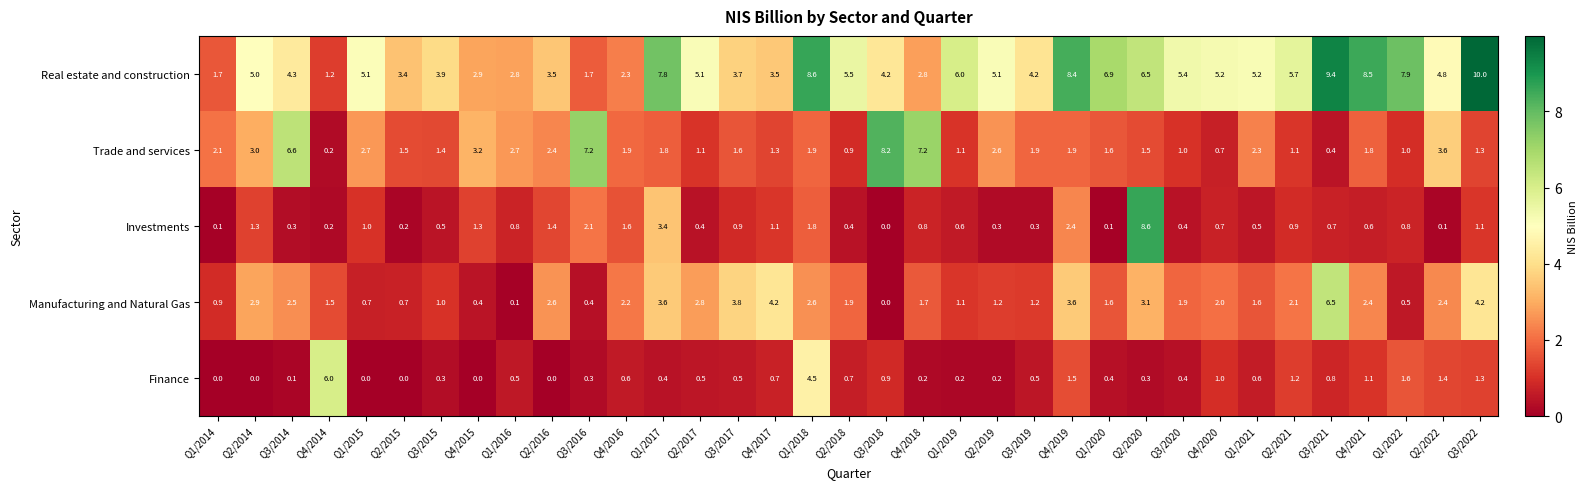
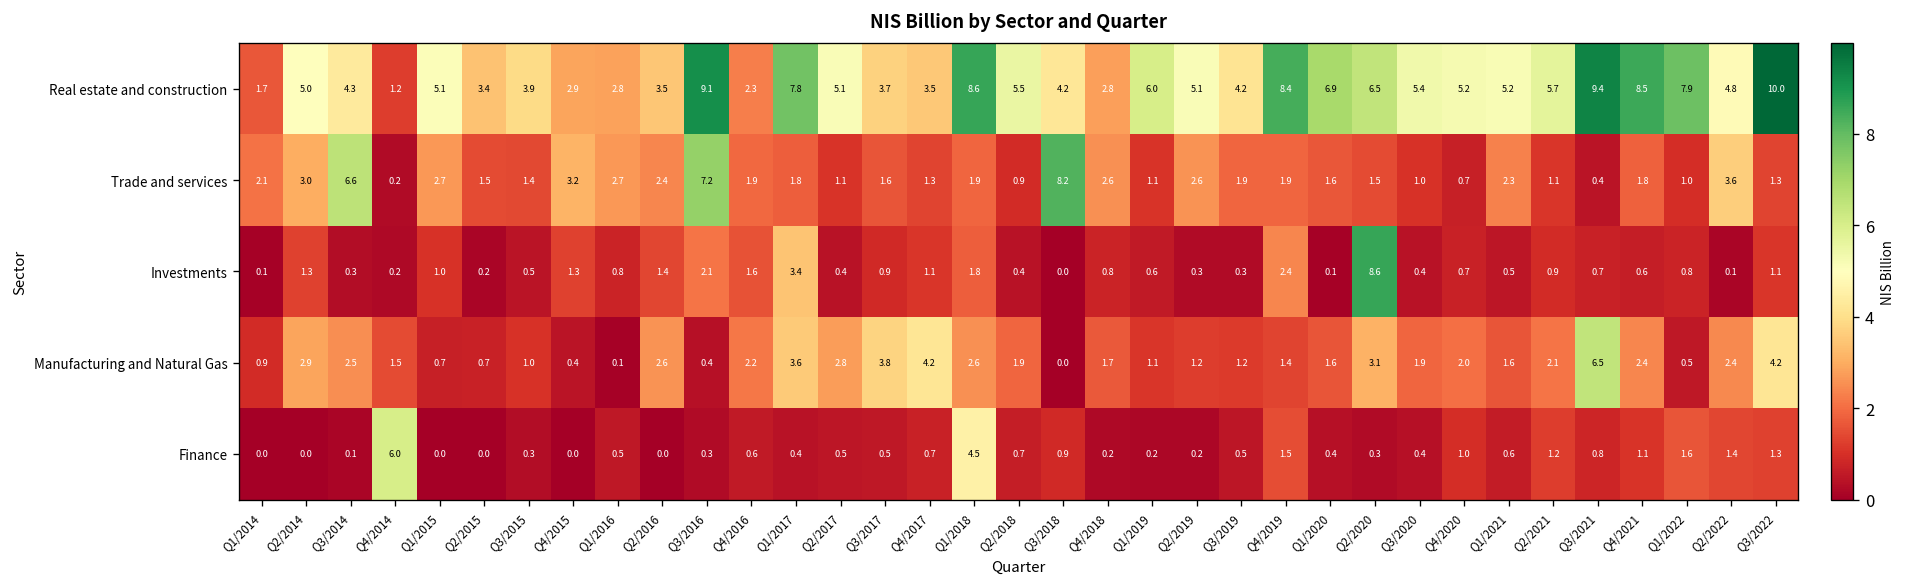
  {
    "Real estate and construction": {
      "Q1/2014": 1.7,
      "Q2/2014": 5.0,
      "Q3/2014": 4.3,
      "Q4/2014": 1.2,
      "Q1/2015": 5.1,
      "Q2/2015": 3.4,
      "Q3/2015": 3.9,
      "Q4/2015": 2.9,
      "Q1/2016": 2.8,
      "Q2/2016": 3.5,
-     "Q3/2016": 1.7,
+     "Q3/2016": 9.1,
      "Q4/2016": 2.3,
      "Q1/2017": 7.8,
      "Q2/2017": 5.1,
      "Q3/2017": 3.7,
      "Q4/2017": 3.5,
      "Q1/2018": 8.6,
      "Q2/2018": 5.5,
      "Q3/2018": 4.2,
      "Q4/2018": 2.8,
      "Q1/2019": 6.0,
      "Q2/2019": 5.1,
      "Q3/2019": 4.2,
      "Q4/2019": 8.4,
      "Q1/2020": 6.9,
      "Q2/2020": 6.5,
      "Q3/2020": 5.4,
      "Q4/2020": 5.2,
      "Q1/2021": 5.2,
      "Q2/2021": 5.7,
      "Q3/2021": 9.4,
      "Q4/2021": 8.5,
      "Q1/2022": 7.9,
      "Q2/2022": 4.8,
      "Q3/2022": 10.0
    },
    "Trade and services": {
      "Q1/2014": 2.1,
      "Q2/2014": 3.0,
      "Q3/2014": 6.6,
      "Q4/2014": 0.2,
      "Q1/2015": 2.7,
      "Q2/2015": 1.5,
      "Q3/2015": 1.4,
      "Q4/2015": 3.2,
      "Q1/2016": 2.7,
      "Q2/2016": 2.4,
      "Q3/2016": 7.2,
      "Q4/2016": 1.9,
      "Q1/2017": 1.8,
      "Q2/2017": 1.1,
      "Q3/2017": 1.6,
      "Q4/2017": 1.3,
      "Q1/2018": 1.9,
      "Q2/2018": 0.9,
      "Q3/2018": 8.2,
-     "Q4/2018": 7.2,
+     "Q4/2018": 2.6,
      "Q1/2019": 1.1,
      "Q2/2019": 2.6,
      "Q3/2019": 1.9,
      "Q4/2019": 1.9,
      "Q1/2020": 1.6,
      "Q2/2020": 1.5,
      "Q3/2020": 1.0,
      "Q4/2020": 0.7,
      "Q1/2021": 2.3,
      "Q2/2021": 1.1,
      "Q3/2021": 0.4,
      "Q4/2021": 1.8,
      "Q1/2022": 1.0,
      "Q2/2022": 3.6,
      "Q3/2022": 1.3
    },
    "Investments": {
      "Q1/2014": 0.1,
      "Q2/2014": 1.3,
      "Q3/2014": 0.3,
      "Q4/2014": 0.2,
      "Q1/2015": 1.0,
      "Q2/2015": 0.2,
      "Q3/2015": 0.5,
      "Q4/2015": 1.3,
      "Q1/2016": 0.8,
      "Q2/2016": 1.4,
      "Q3/2016": 2.1,
      "Q4/2016": 1.6,
      "Q1/2017": 3.4,
      "Q2/2017": 0.4,
      "Q3/2017": 0.9,
      "Q4/2017": 1.1,
      "Q1/2018": 1.8,
      "Q2/2018": 0.4,
      "Q3/2018": 0.0,
      "Q4/2018": 0.8,
      "Q1/2019": 0.6,
      "Q2/2019": 0.3,
      "Q3/2019": 0.3,
      "Q4/2019": 2.4,
      "Q1/2020": 0.1,
      "Q2/2020": 8.6,
      "Q3/2020": 0.4,
      "Q4/2020": 0.7,
      "Q1/2021": 0.5,
      "Q2/2021": 0.9,
      "Q3/2021": 0.7,
      "Q4/2021": 0.6,
      "Q1/2022": 0.8,
      "Q2/2022": 0.1,
      "Q3/2022": 1.1
    },
    "Manufacturing and Natural Gas": {
      "Q1/2014": 0.9,
      "Q2/2014": 2.9,
      "Q3/2014": 2.5,
      "Q4/2014": 1.5,
      "Q1/2015": 0.7,
      "Q2/2015": 0.7,
      "Q3/2015": 1.0,
      "Q4/2015": 0.4,
      "Q1/2016": 0.1,
      "Q2/2016": 2.6,
      "Q3/2016": 0.4,
      "Q4/2016": 2.2,
      "Q1/2017": 3.6,
      "Q2/2017": 2.8,
      "Q3/2017": 3.8,
      "Q4/2017": 4.2,
      "Q1/2018": 2.6,
      "Q2/2018": 1.9,
      "Q3/2018": 0.0,
      "Q4/2018": 1.7,
      "Q1/2019": 1.1,
      "Q2/2019": 1.2,
      "Q3/2019": 1.2,
-     "Q4/2019": 3.6,
+     "Q4/2019": 1.4,
      "Q1/2020": 1.6,
      "Q2/2020": 3.1,
      "Q3/2020": 1.9,
      "Q4/2020": 2.0,
      "Q1/2021": 1.6,
      "Q2/2021": 2.1,
      "Q3/2021": 6.5,
      "Q4/2021": 2.4,
      "Q1/2022": 0.5,
      "Q2/2022": 2.4,
      "Q3/2022": 4.2
    },
    "Finance": {
      "Q1/2014": 0.0,
      "Q2/2014": 0.0,
      "Q3/2014": 0.1,
      "Q4/2014": 6.0,
      "Q1/2015": 0.0,
      "Q2/2015": 0.0,
      "Q3/2015": 0.3,
      "Q4/2015": 0.0,
      "Q1/2016": 0.5,
      "Q2/2016": 0.0,
      "Q3/2016": 0.3,
      "Q4/2016": 0.6,
      "Q1/2017": 0.4,
      "Q2/2017": 0.5,
      "Q3/2017": 0.5,
      "Q4/2017": 0.7,
      "Q1/2018": 4.5,
      "Q2/2018": 0.7,
      "Q3/2018": 0.9,
      "Q4/2018": 0.2,
      "Q1/2019": 0.2,
      "Q2/2019": 0.2,
      "Q3/2019": 0.5,
      "Q4/2019": 1.5,
      "Q1/2020": 0.4,
      "Q2/2020": 0.3,
      "Q3/2020": 0.4,
      "Q4/2020": 1.0,
      "Q1/2021": 0.6,
      "Q2/2021": 1.2,
      "Q3/2021": 0.8,
      "Q4/2021": 1.1,
      "Q1/2022": 1.6,
      "Q2/2022": 1.4,
      "Q3/2022": 1.3
    }
  }
